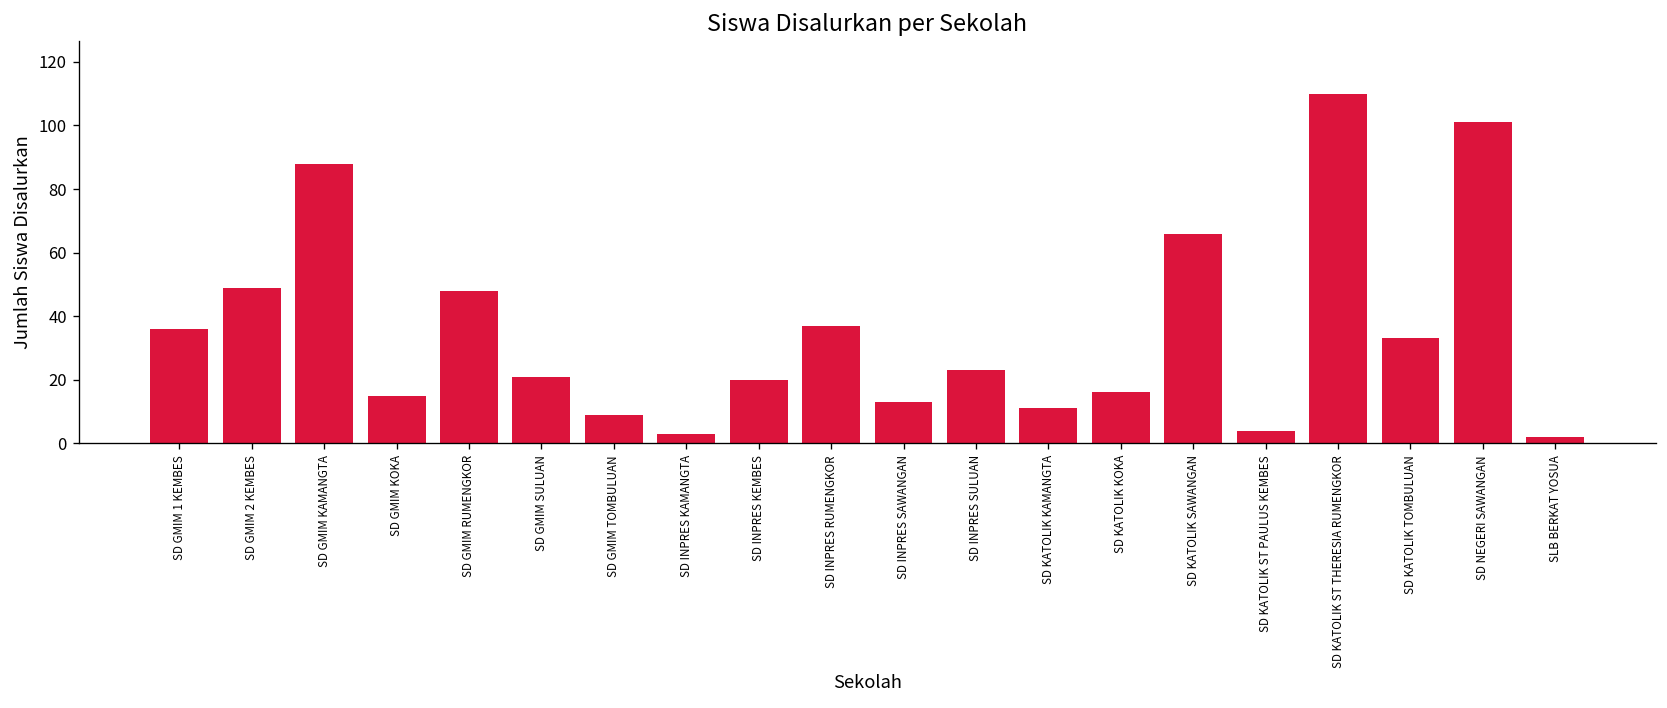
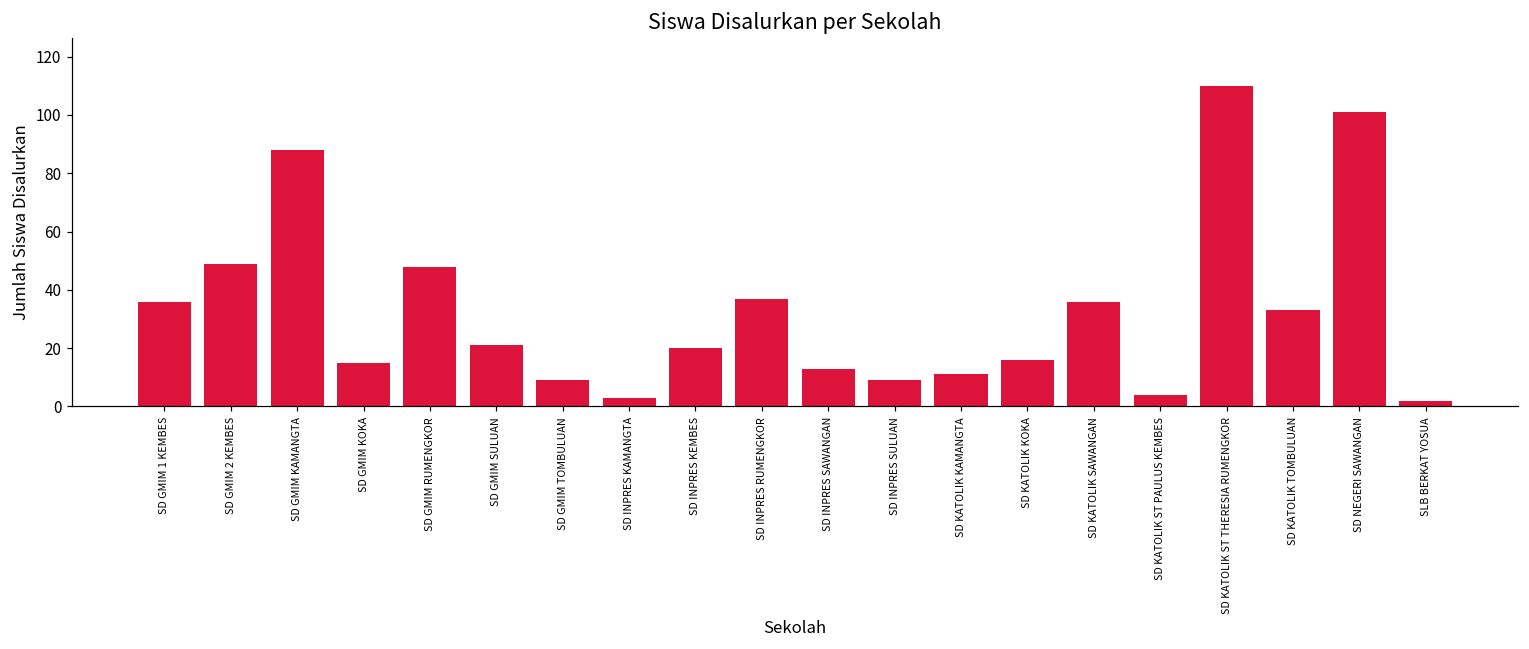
  {
    "SD GMIM 1 KEMBES": 36,
    "SD GMIM 2 KEMBES": 49,
    "SD GMIM KAMANGTA": 88,
    "SD GMIM KOKA": 15,
    "SD GMIM RUMENGKOR": 48,
    "SD GMIM SULUAN": 21,
    "SD GMIM TOMBULUAN": 9,
    "SD INPRES KAMANGTA": 3,
    "SD INPRES KEMBES": 20,
    "SD INPRES RUMENGKOR": 37,
    "SD INPRES SAWANGAN": 13,
-   "SD INPRES SULUAN": 23,
+   "SD INPRES SULUAN": 9,
    "SD KATOLIK KAMANGTA": 11,
    "SD KATOLIK KOKA": 16,
-   "SD KATOLIK SAWANGAN": 66,
+   "SD KATOLIK SAWANGAN": 36,
    "SD KATOLIK ST PAULUS KEMBES": 4,
    "SD KATOLIK ST THERESIA RUMENGKOR": 110,
    "SD KATOLIK TOMBULUAN": 33,
    "SD NEGERI SAWANGAN": 101,
    "SLB BERKAT YOSUA": 2
  }
